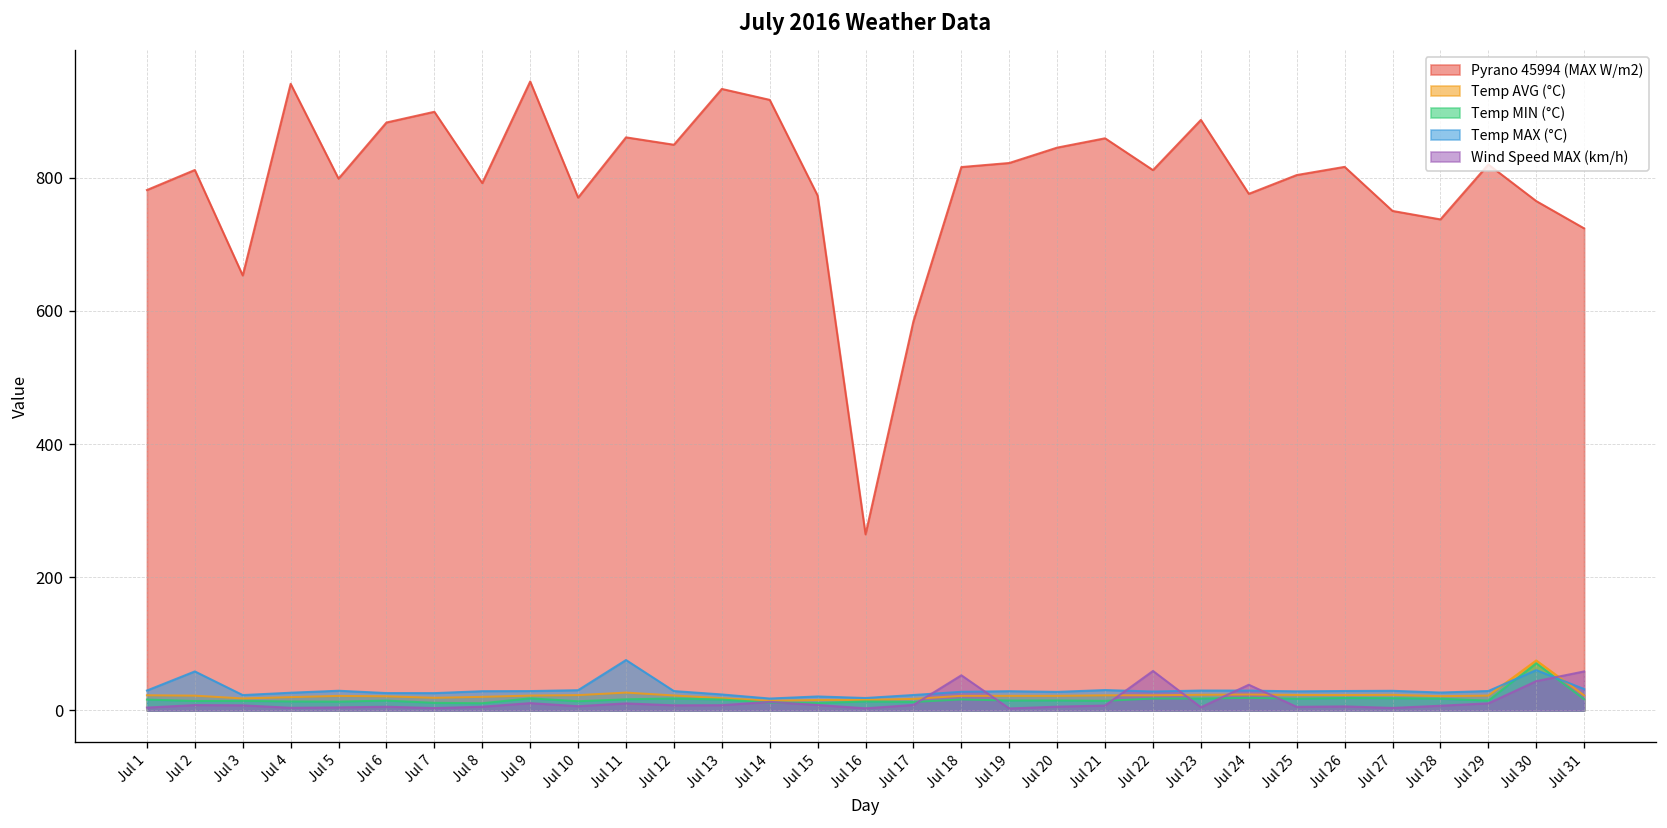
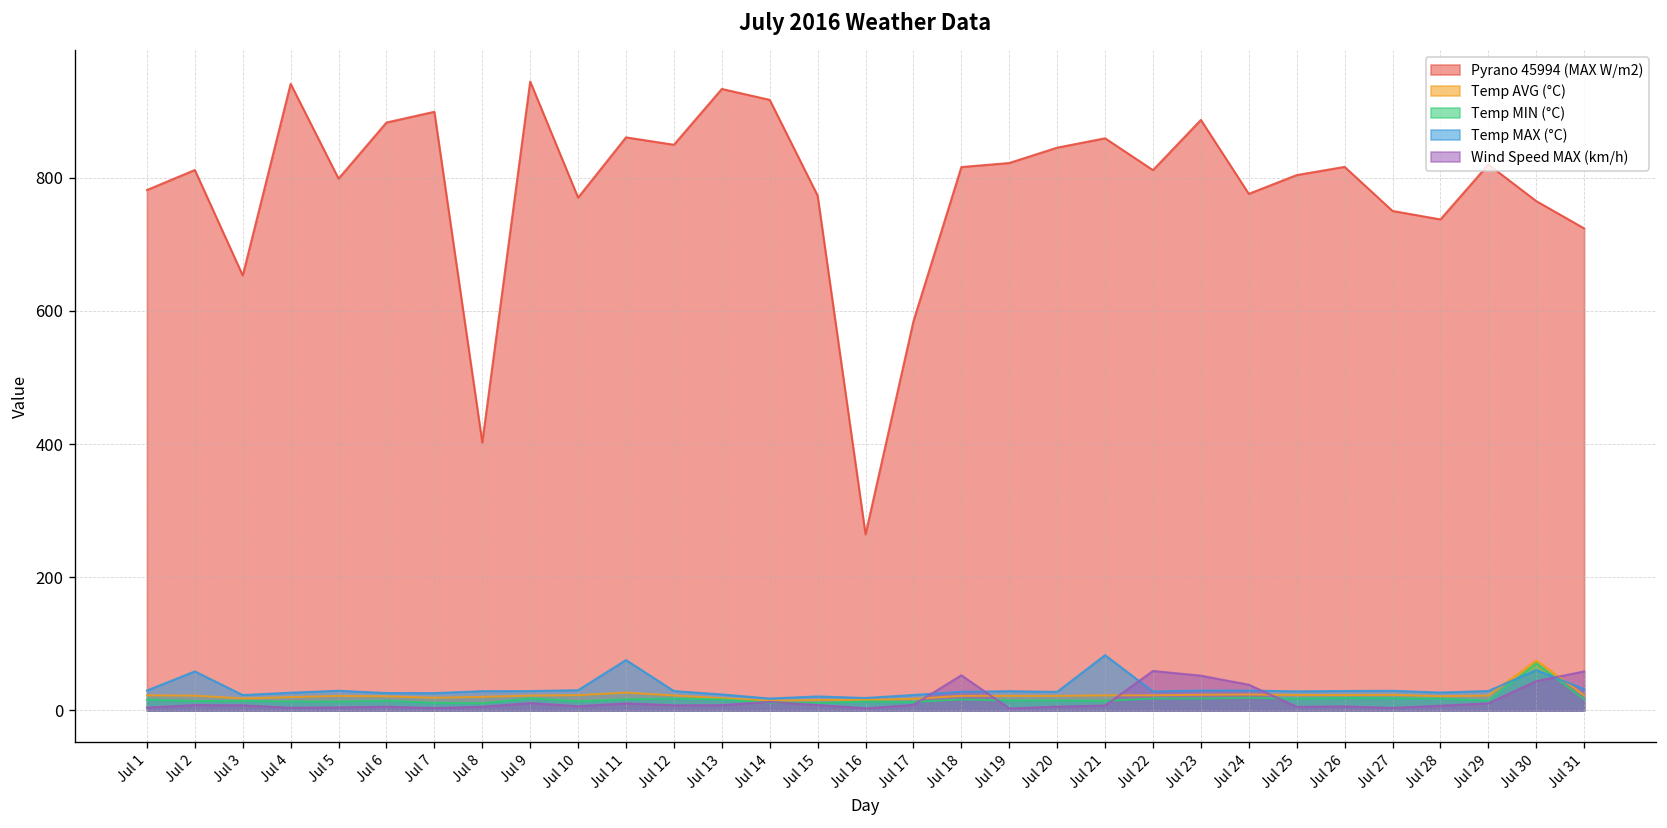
  {
    "Pyrano 45994 (MAX W/m2)": {
      "Jul 1": 780,
      "Jul 2": 810,
      "Jul 3": 650,
      "Jul 4": 940,
      "Jul 5": 800,
      "Jul 6": 880,
      "Jul 7": 900,
-     "Jul 8": 790,
+     "Jul 8": 400,
      "Jul 9": 940,
      "Jul 10": 770,
      "Jul 11": 860,
      "Jul 12": 850,
      "Jul 13": 930,
      "Jul 14": 920,
      "Jul 15": 770,
      "Jul 16": 260,
      "Jul 17": 580,
      "Jul 18": 820,
      "Jul 19": 820,
      "Jul 20": 850,
      "Jul 21": 860,
      "Jul 22": 810,
      "Jul 23": 890,
      "Jul 24": 780,
      "Jul 25": 800,
      "Jul 26": 820,
      "Jul 27": 750,
      "Jul 28": 740,
      "Jul 30": 760,
      "Jul 31": 720
    },
    "Temp AVG (°C)": {
      "Jul 1": 20,
      "Jul 2": 20,
      "Jul 4": 20,
      "Jul 5": 20,
      "Jul 6": 20,
      "Jul 7": 20,
      "Jul 8": 20,
      "Jul 10": 20,
      "Jul 11": 30,
      "Jul 15": 20,
      "Jul 17": 20,
      "Jul 18": 20,
      "Jul 19": 20,
      "Jul 20": 20,
      "Jul 21": 20,
      "Jul 22": 20,
      "Jul 23": 20,
      "Jul 24": 20,
      "Jul 25": 20,
      "Jul 27": 20,
      "Jul 29": 20,
      "Jul 31": 20
    },
    "Temp MIN (°C)": {
      "Jul 1": 20,
      "Jul 2": 10,
      "Jul 4": 10,
      "Jul 5": 10,
      "Jul 6": 10,
      "Jul 7": 10,
      "Jul 8": 10,
      "Jul 10": 10,
      "Jul 11": 20,
      "Jul 18": 20,
      "Jul 19": 20,
      "Jul 20": 20,
      "Jul 21": 10,
      "Jul 22": 20,
      "Jul 23": 20,
      "Jul 24": 20,
      "Jul 25": 20,
      "Jul 27": 20,
      "Jul 31": 20
    },
    "Temp MAX (°C)": {
      "Jul 1": 30,
      "Jul 2": 60,
      "Jul 3": 20,
      "Jul 4": 30,
      "Jul 5": 30,
      "Jul 6": 30,
      "Jul 7": 30,
      "Jul 8": 30,
      "Jul 9": 30,
      "Jul 10": 30,
      "Jul 11": 80,
      "Jul 12": 30,
      "Jul 13": 20,
      "Jul 15": 20,
      "Jul 17": 20,
      "Jul 18": 30,
      "Jul 19": 30,
      "Jul 20": 30,
-     "Jul 21": 30,
+     "Jul 21": 80,
      "Jul 22": 30,
      "Jul 23": 30,
      "Jul 24": 30,
      "Jul 25": 30,
      "Jul 26": 30,
      "Jul 27": 30,
      "Jul 28": 30,
      "Jul 29": 30,
      "Jul 30": 60,
      "Jul 31": 30
    },
    "Wind Speed MAX (km/h)": {
      "Jul 1": 0,
      "Jul 2": 10,
      "Jul 3": 10,
      "Jul 4": 0,
      "Jul 5": 0,
      "Jul 6": 10,
      "Jul 7": 0,
      "Jul 8": 10,
      "Jul 9": 10,
      "Jul 10": 10,
      "Jul 11": 10,
      "Jul 12": 10,
      "Jul 13": 10,
      "Jul 16": 0,
      "Jul 18": 50,
      "Jul 19": 0,
      "Jul 20": 10,
      "Jul 21": 10,
      "Jul 22": 60,
-     "Jul 23": 0,
+     "Jul 23": 50,
      "Jul 24": 40,
      "Jul 25": 10,
      "Jul 26": 10,
      "Jul 27": 0,
      "Jul 28": 10,
      "Jul 30": 40,
      "Jul 31": 60
    }
  }
